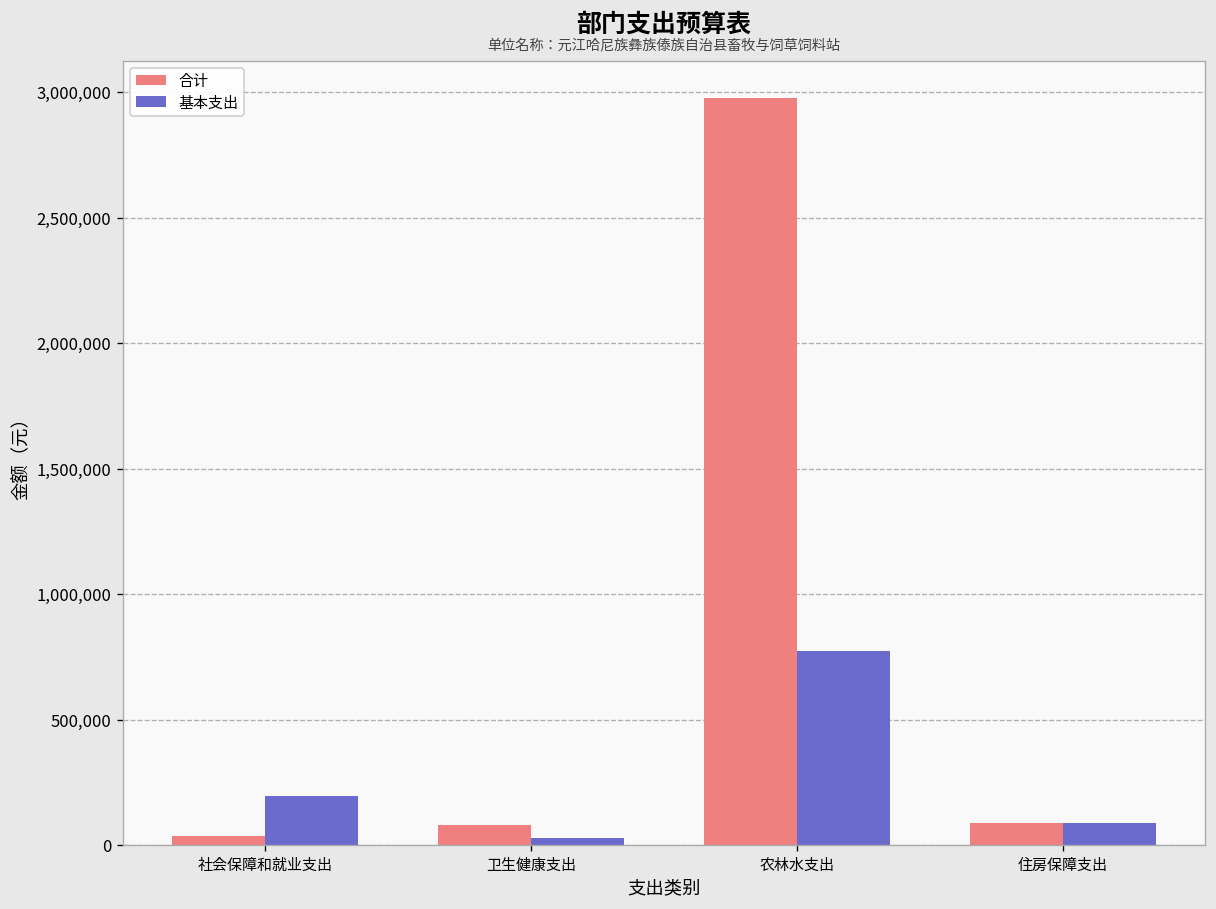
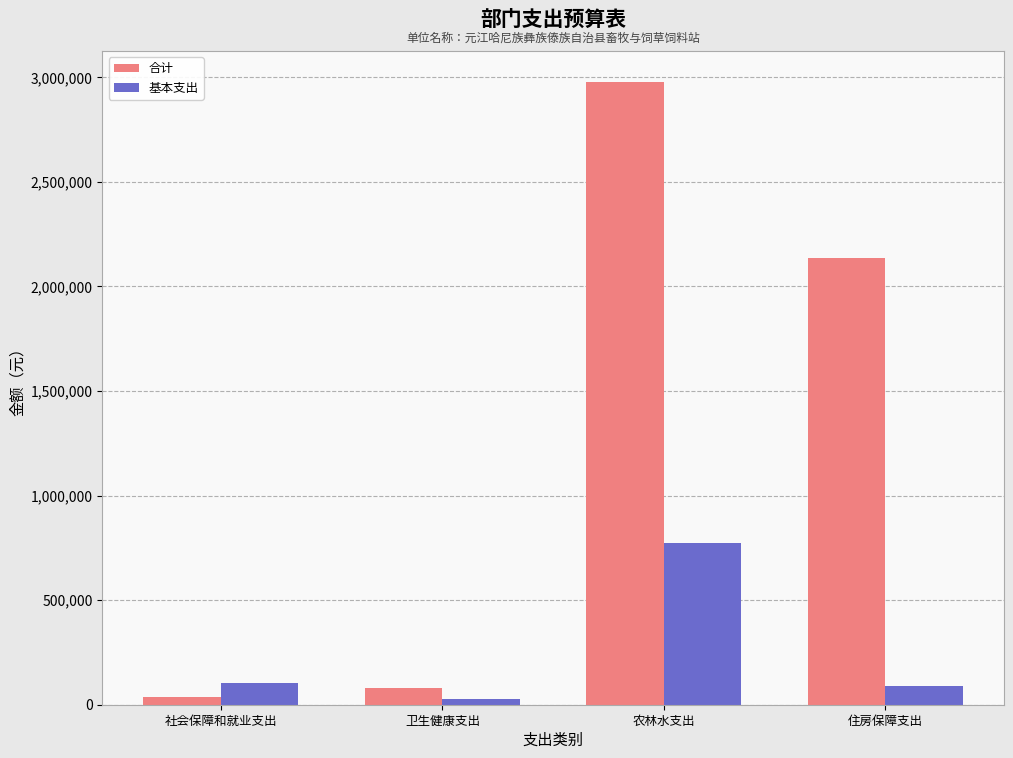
  {
    "合计": {
      "社会保障和就业支出": "30,000",
      "卫生健康支出": "80,000",
      "农林水支出": "2,980,000",
-     "住房保障支出": "90,000"
+     "住房保障支出": "2,140,000"
    },
    "基本支出": {
-     "社会保障和就业支出": "200,000",
+     "社会保障和就业支出": "100,000",
      "卫生健康支出": "30,000",
      "农林水支出": "770,000",
      "住房保障支出": "90,000"
    }
  }
